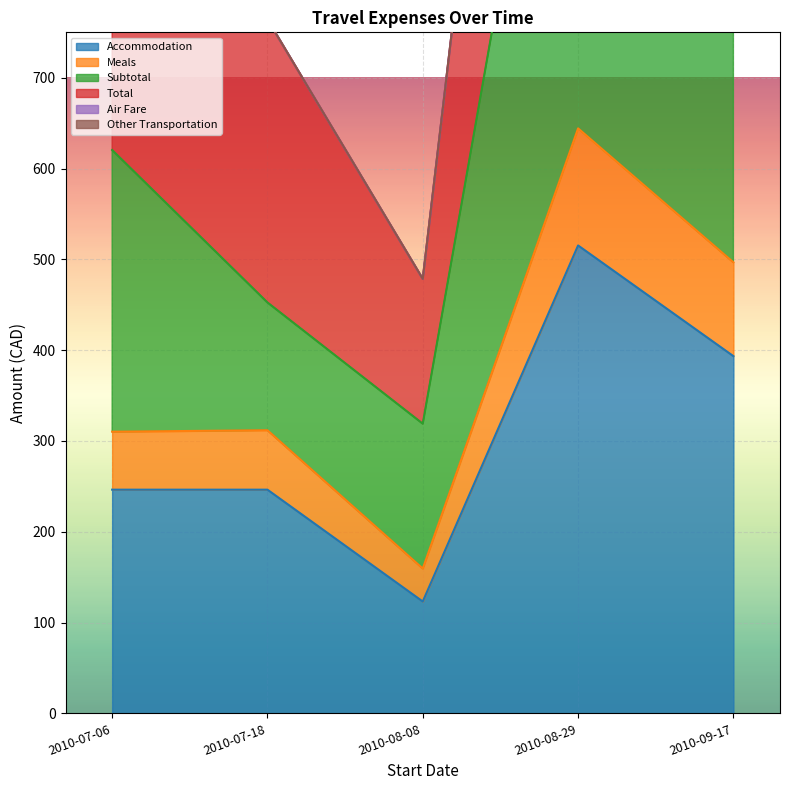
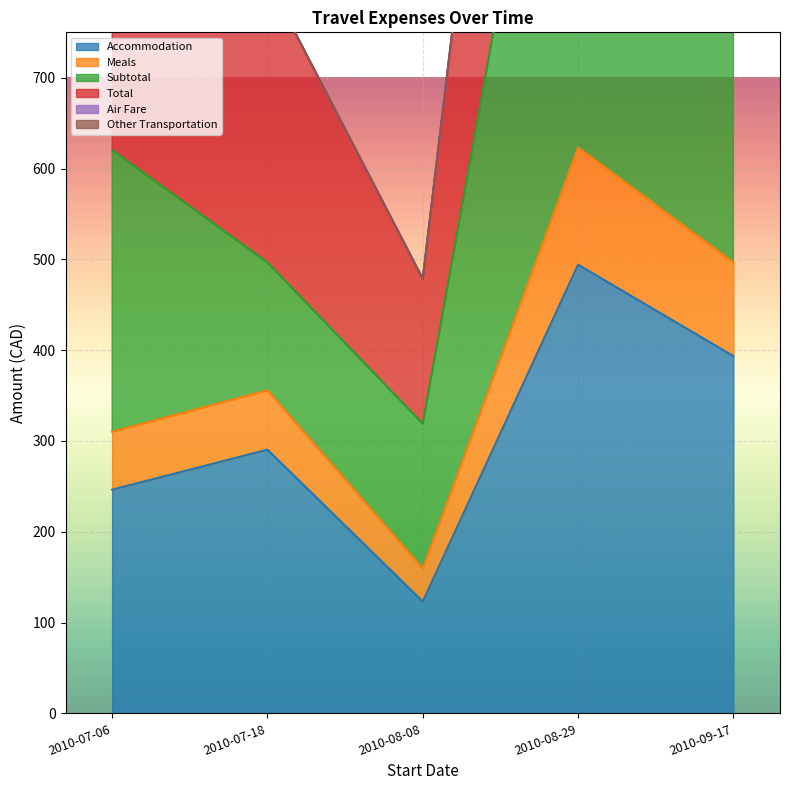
  {
    "Accommodation": {
      "2010-07-06": 250,
-     "2010-07-18": 250,
+     "2010-07-18": 290,
      "2010-08-08": 120,
-     "2010-08-29": 520,
+     "2010-08-29": 490,
      "2010-09-17": 390
    },
    "Meals": {
      "2010-07-06": 60,
      "2010-07-18": 70,
      "2010-08-08": 40,
      "2010-08-29": 130,
      "2010-09-17": 100
    },
    "Subtotal": {
      "2010-07-06": 310,
      "2010-07-18": 140,
      "2010-08-08": 160
    }
  }
